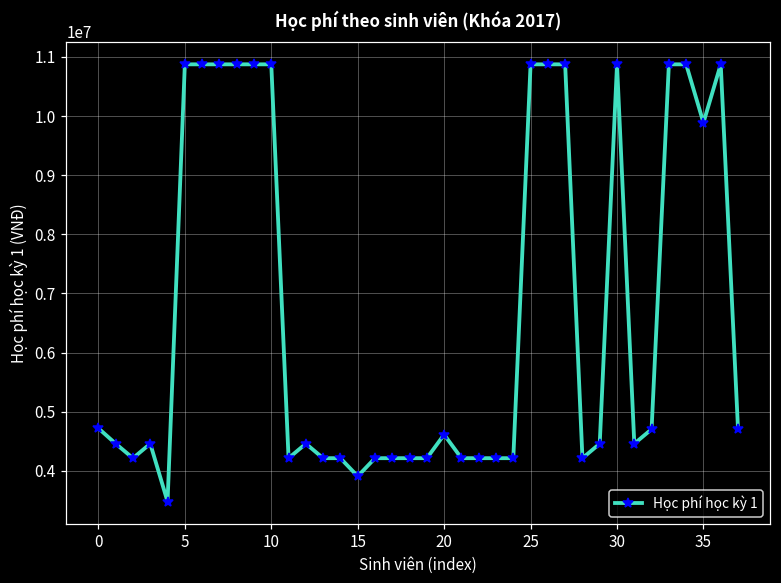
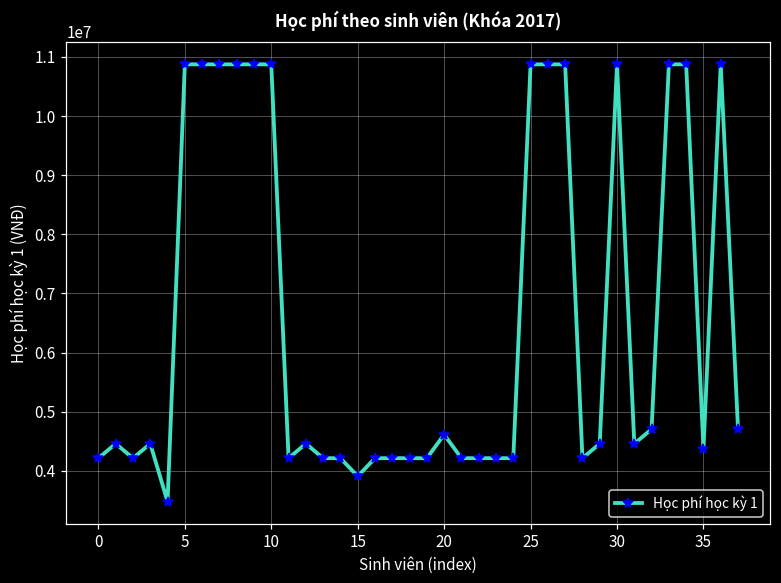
  {
-   "0": 4700000,
+   "0": 4200000,
    "5": 10900000,
    "10": 10900000,
    "15": 3900000,
    "20": 4600000,
    "25": 10900000,
    "30": 10900000,
-   "35": 9900000
+   "35": 4400000
  }
